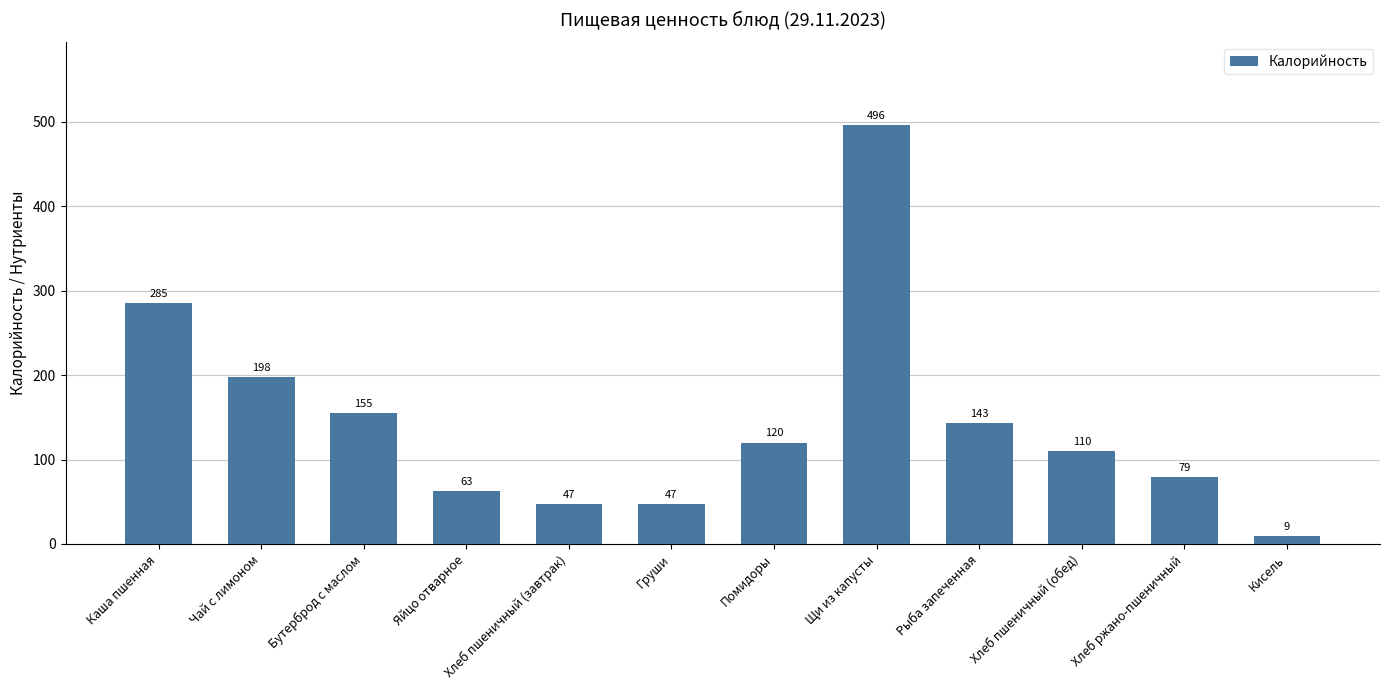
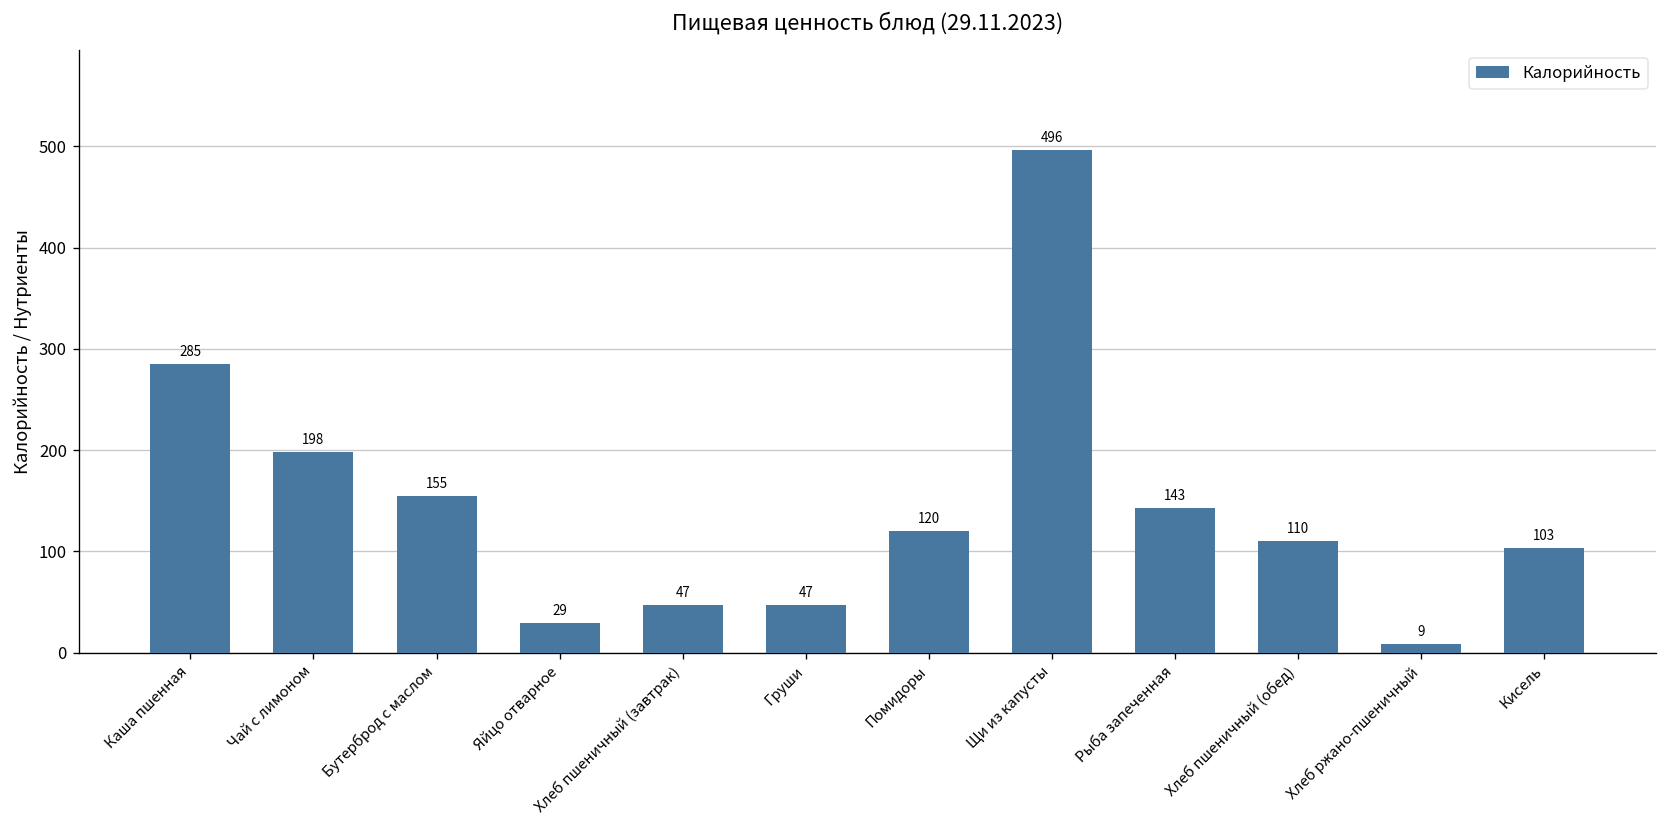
  {
    "Каша пшенная": 285,
    "Чай с лимоном": 198,
    "Бутерброд с маслом": 155,
-   "Яйцо отварное": 63,
+   "Яйцо отварное": 29,
    "Хлеб пшеничный (завтрак)": 47,
    "Груши": 47,
    "Помидоры": 120,
    "Щи из капусты": 496,
    "Рыба запеченная": 143,
    "Хлеб пшеничный (обед)": 110,
-   "Хлеб ржано-пшеничный": 79,
-   "Кисель": 9
+   "Хлеб ржано-пшеничный": 9,
+   "Кисель": 103
  }
